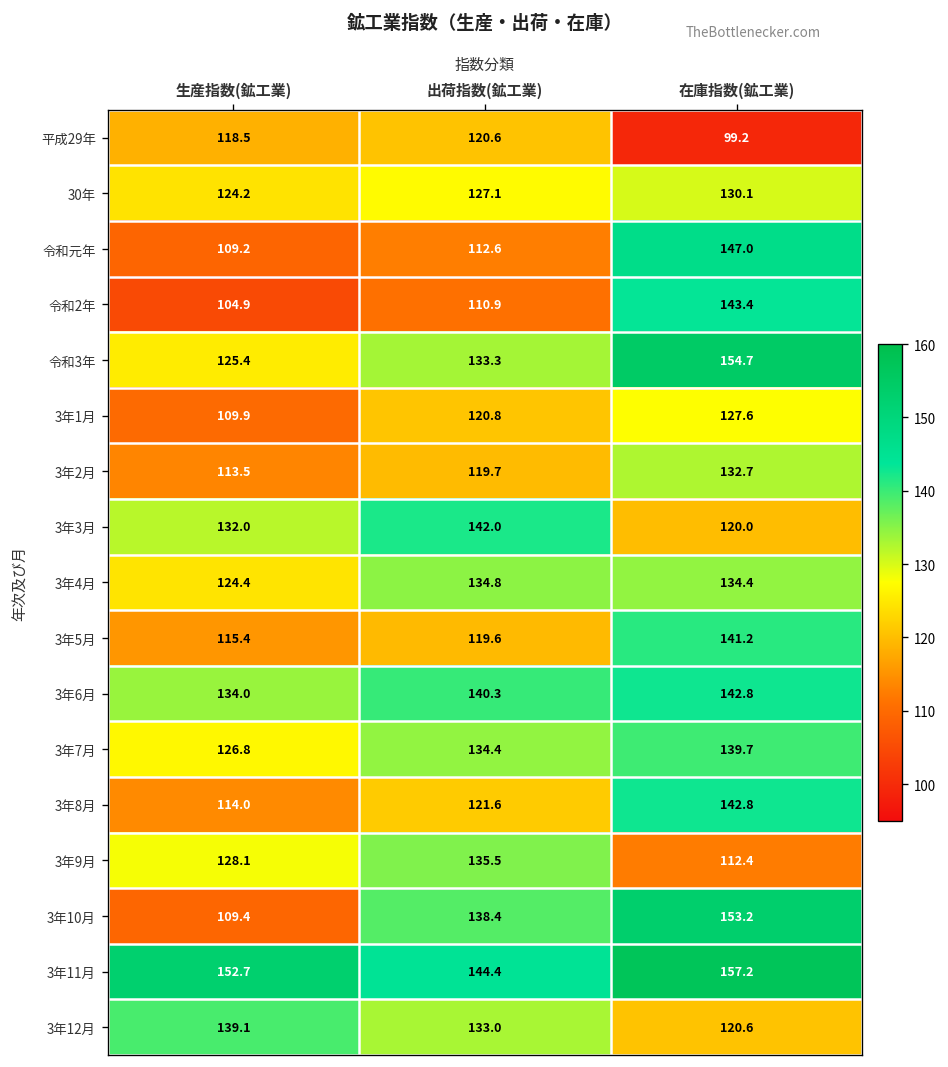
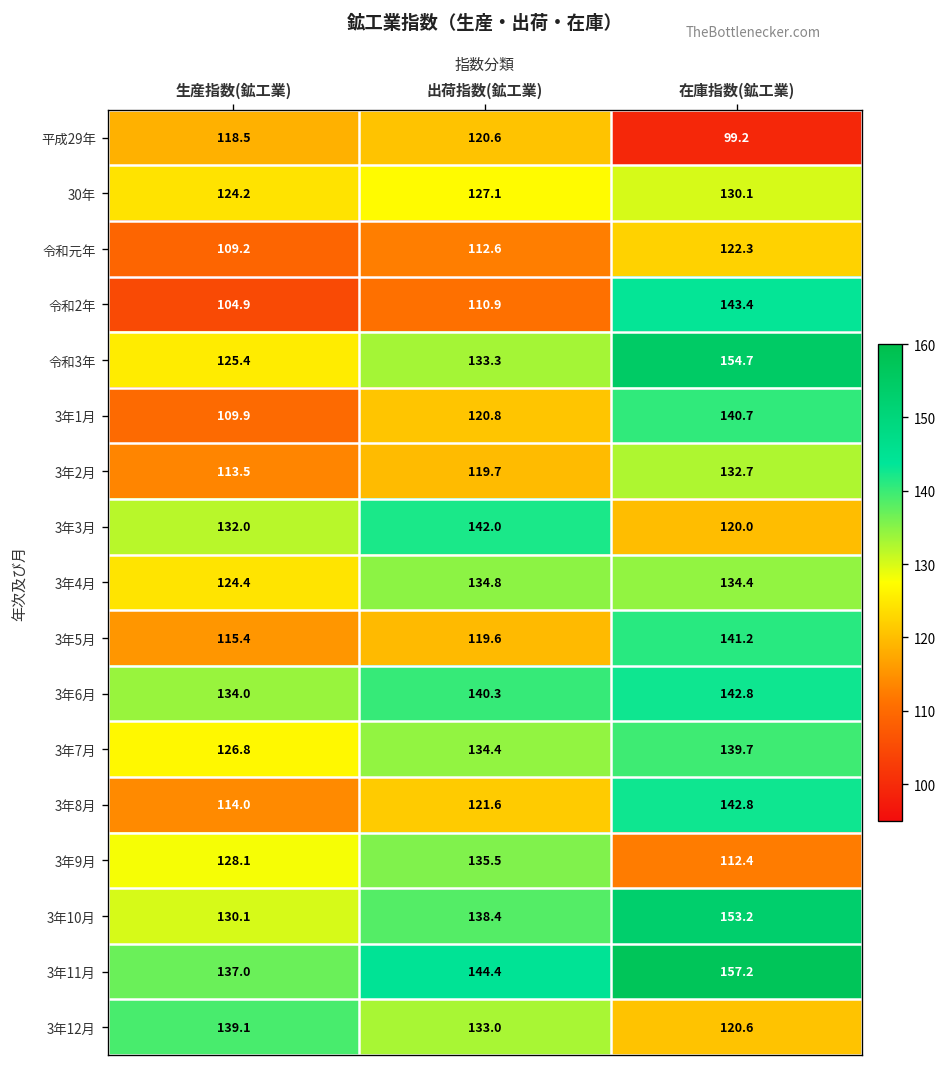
  {
    "平成29年": {
      "生産指数(鉱工業)": 118.5,
      "出荷指数(鉱工業)": 120.6,
      "在庫指数(鉱工業)": 99.2
    },
    "30年": {
      "生産指数(鉱工業)": 124.2,
      "出荷指数(鉱工業)": 127.1,
      "在庫指数(鉱工業)": 130.1
    },
    "令和元年": {
      "生産指数(鉱工業)": 109.2,
      "出荷指数(鉱工業)": 112.6,
-     "在庫指数(鉱工業)": 147.0
+     "在庫指数(鉱工業)": 122.3
    },
    "令和2年": {
      "生産指数(鉱工業)": 104.9,
      "出荷指数(鉱工業)": 110.9,
      "在庫指数(鉱工業)": 143.4
    },
    "令和3年": {
      "生産指数(鉱工業)": 125.4,
      "出荷指数(鉱工業)": 133.3,
      "在庫指数(鉱工業)": 154.7
    },
    "3年1月": {
      "生産指数(鉱工業)": 109.9,
      "出荷指数(鉱工業)": 120.8,
-     "在庫指数(鉱工業)": 127.6
+     "在庫指数(鉱工業)": 140.7
    },
    "3年2月": {
      "生産指数(鉱工業)": 113.5,
      "出荷指数(鉱工業)": 119.7,
      "在庫指数(鉱工業)": 132.7
    },
    "3年3月": {
      "生産指数(鉱工業)": 132.0,
      "出荷指数(鉱工業)": 142.0,
      "在庫指数(鉱工業)": 120.0
    },
    "3年4月": {
      "生産指数(鉱工業)": 124.4,
      "出荷指数(鉱工業)": 134.8,
      "在庫指数(鉱工業)": 134.4
    },
    "3年5月": {
      "生産指数(鉱工業)": 115.4,
      "出荷指数(鉱工業)": 119.6,
      "在庫指数(鉱工業)": 141.2
    },
    "3年6月": {
      "生産指数(鉱工業)": 134.0,
      "出荷指数(鉱工業)": 140.3,
      "在庫指数(鉱工業)": 142.8
    },
    "3年7月": {
      "生産指数(鉱工業)": 126.8,
      "出荷指数(鉱工業)": 134.4,
      "在庫指数(鉱工業)": 139.7
    },
    "3年8月": {
      "生産指数(鉱工業)": 114.0,
      "出荷指数(鉱工業)": 121.6,
      "在庫指数(鉱工業)": 142.8
    },
    "3年9月": {
      "生産指数(鉱工業)": 128.1,
      "出荷指数(鉱工業)": 135.5,
      "在庫指数(鉱工業)": 112.4
    },
    "3年10月": {
-     "生産指数(鉱工業)": 109.4,
+     "生産指数(鉱工業)": 130.1,
      "出荷指数(鉱工業)": 138.4,
      "在庫指数(鉱工業)": 153.2
    },
    "3年11月": {
-     "生産指数(鉱工業)": 152.7,
+     "生産指数(鉱工業)": 137.0,
      "出荷指数(鉱工業)": 144.4,
      "在庫指数(鉱工業)": 157.2
    },
    "3年12月": {
      "生産指数(鉱工業)": 139.1,
      "出荷指数(鉱工業)": 133.0,
      "在庫指数(鉱工業)": 120.6
    }
  }
